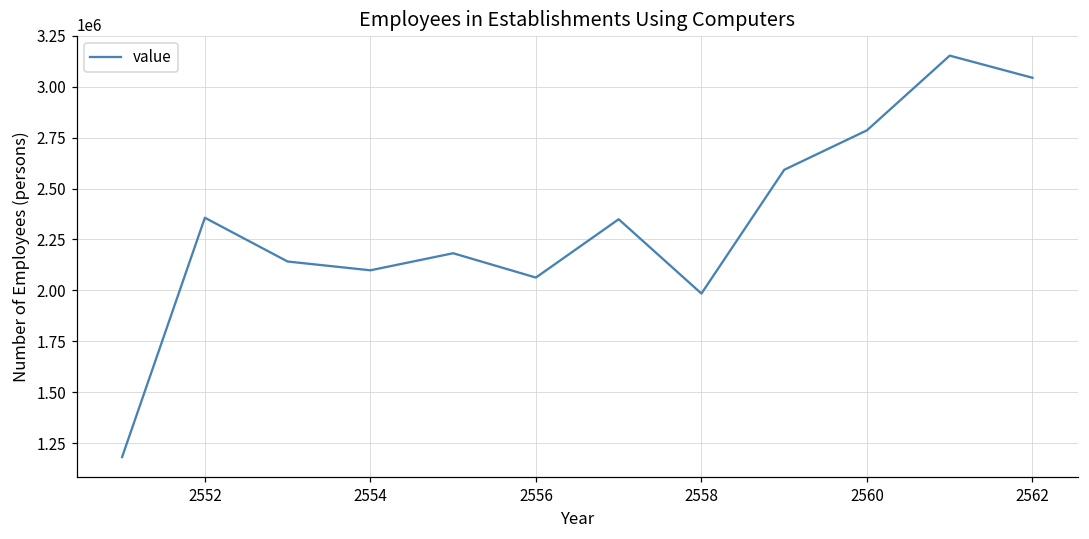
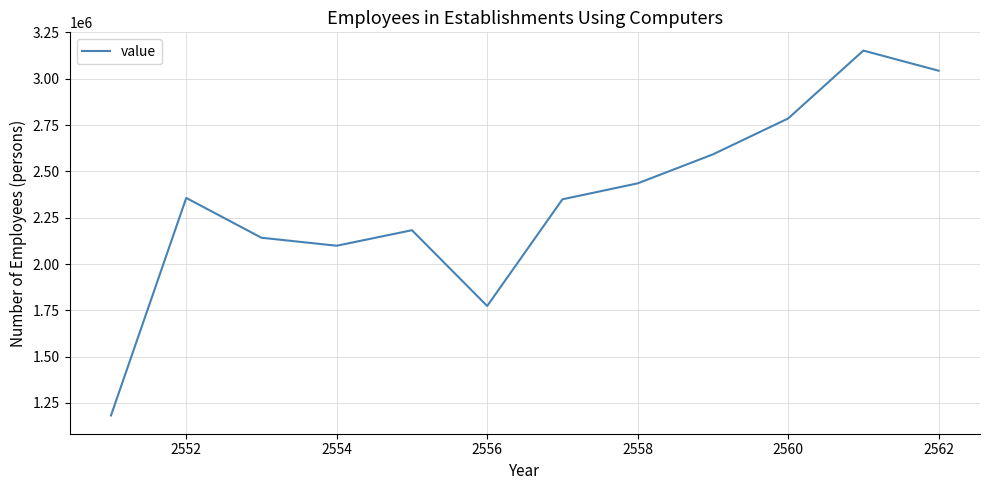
  {
    "2552": 2360000,
    "2554": 2100000,
-   "2556": 2060000,
-   "2558": 1980000,
+   "2556": 1770000,
+   "2558": 2440000,
    "2560": 2790000,
    "2562": 3040000
  }
